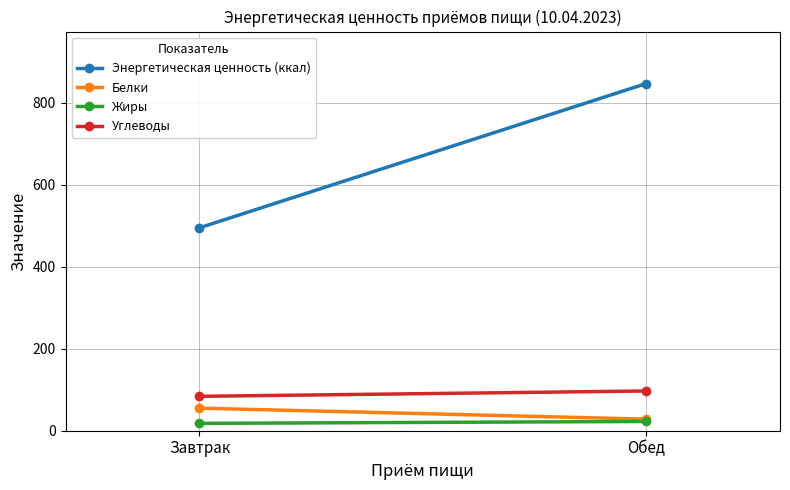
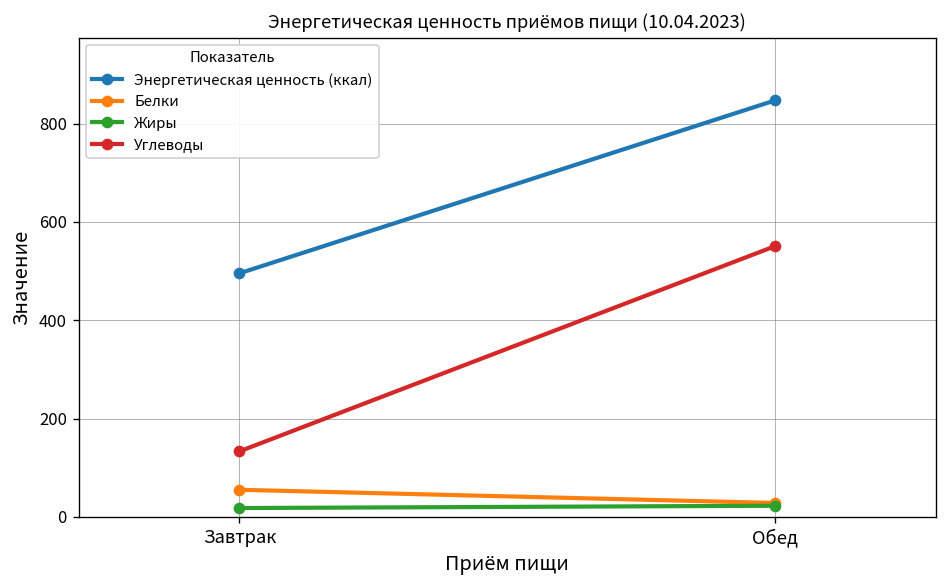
  {
    "Энергетическая ценность (ккал)": {
      "Завтрак": 500,
      "Обед": 850
    },
    "Белки": {
      "Завтрак": 60
    },
    "Жиры": {
      "Завтрак": 20
    },
    "Углеводы": {
-     "Завтрак": 80,
-     "Обед": 100
+     "Завтрак": 130,
+     "Обед": 550
    }
  }
